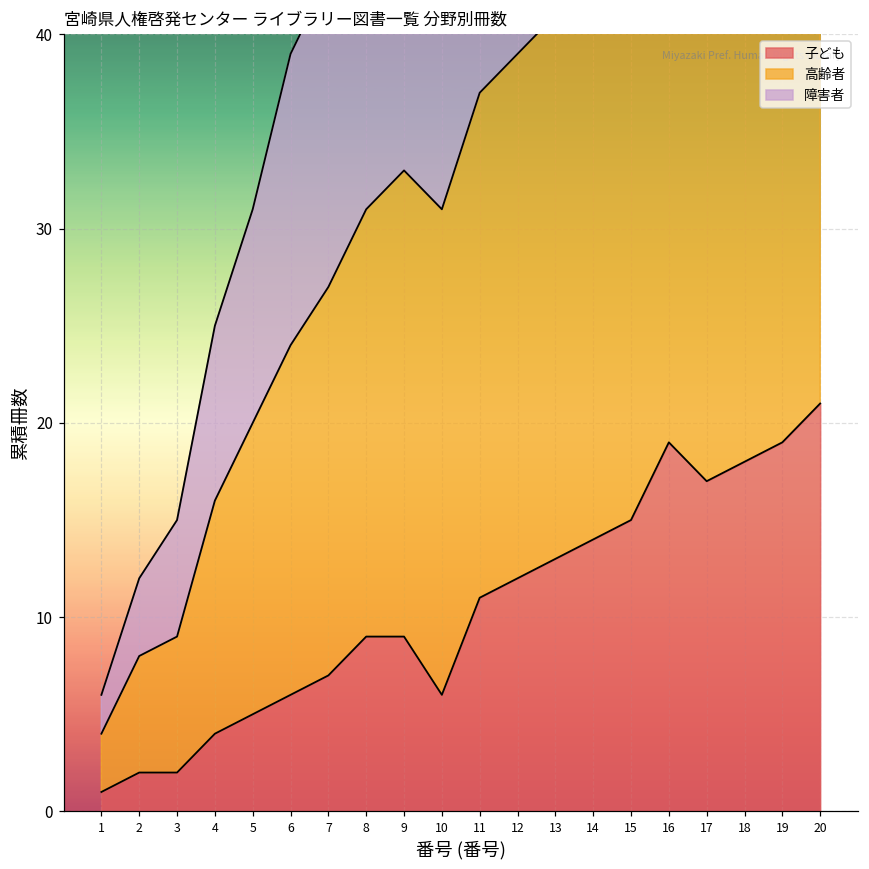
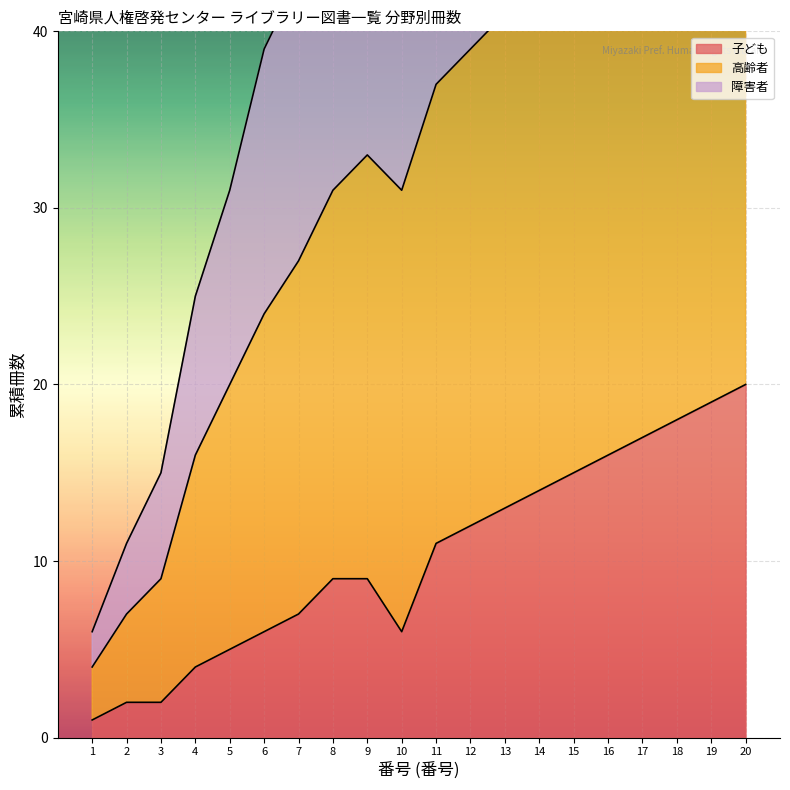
  {
    "子ども": {
      "1": 1,
      "2": 2,
      "3": 2,
      "4": 4,
      "5": 5,
      "6": 6,
      "7": 7,
      "8": 9,
      "9": 9,
      "10": 6,
      "11": 11,
      "12": 12,
      "13": 13,
      "14": 14,
      "15": 15,
-     "16": 19,
+     "16": 16,
      "17": 17,
      "18": 18,
      "19": 19,
-     "20": 21
+     "20": 20
    },
    "高齢者": {
      "1": 3,
-     "2": 6,
+     "2": 5,
      "3": 7,
      "4": 12,
      "5": 15,
      "6": 18,
      "7": 20,
      "8": 22,
      "9": 24,
      "10": 25,
      "11": 26,
      "12": 27
    },
    "障害者": {
      "1": 2,
      "2": 4,
      "3": 6,
      "4": 9,
      "5": 11,
      "6": 15
    }
  }
